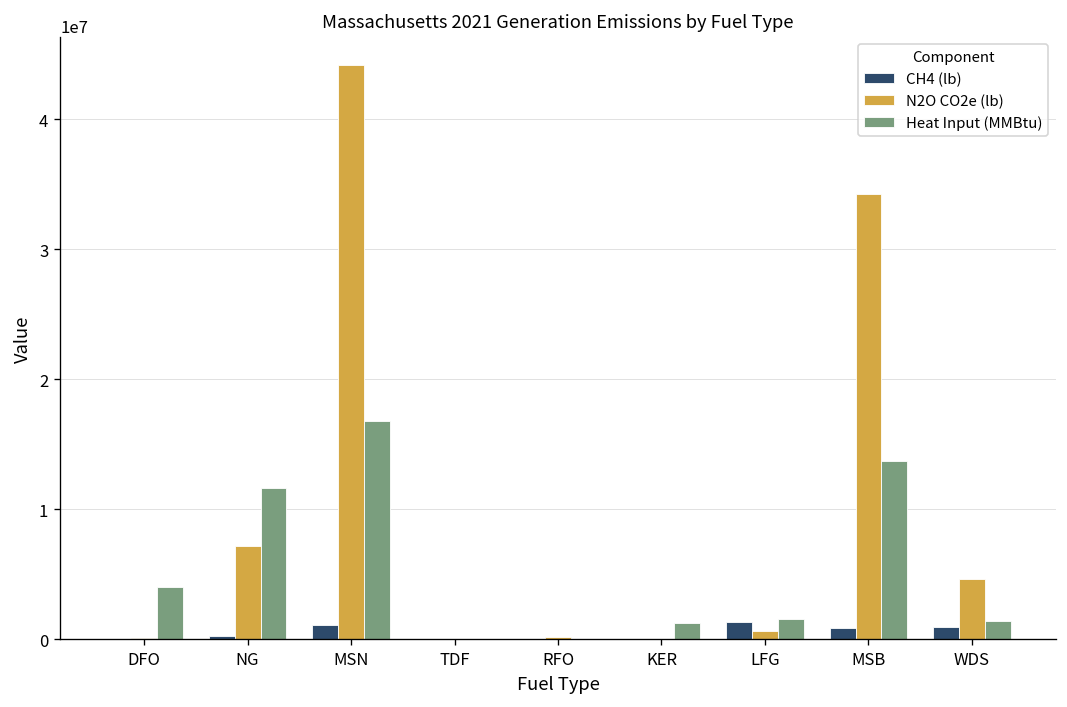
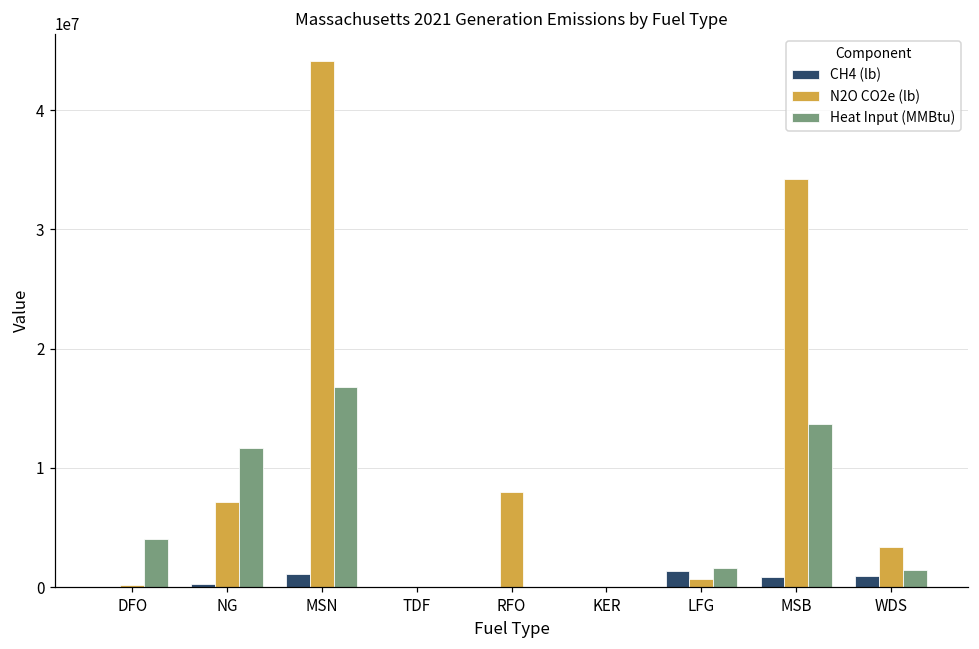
  {
    "CH4 (lb)": {
      "NG": 200000,
      "MSN": 1100000,
      "LFG": 1300000,
      "MSB": 900000,
      "WDS": 1000000
    },
    "N2O CO2e (lb)": {
      "NG": 7200000,
      "MSN": 44200000,
-     "RFO": 200000,
+     "RFO": 8000000,
      "LFG": 700000,
      "MSB": 34200000,
-     "WDS": 4600000
+     "WDS": 3300000
    },
    "Heat Input (MMBtu)": {
      "DFO": 4000000,
      "NG": 11700000,
      "MSN": 16800000,
      "RFO": 0,
-     "KER": 1300000,
+     "KER": 0,
      "LFG": 1600000,
      "MSB": 13700000,
      "WDS": 1400000
    }
  }
